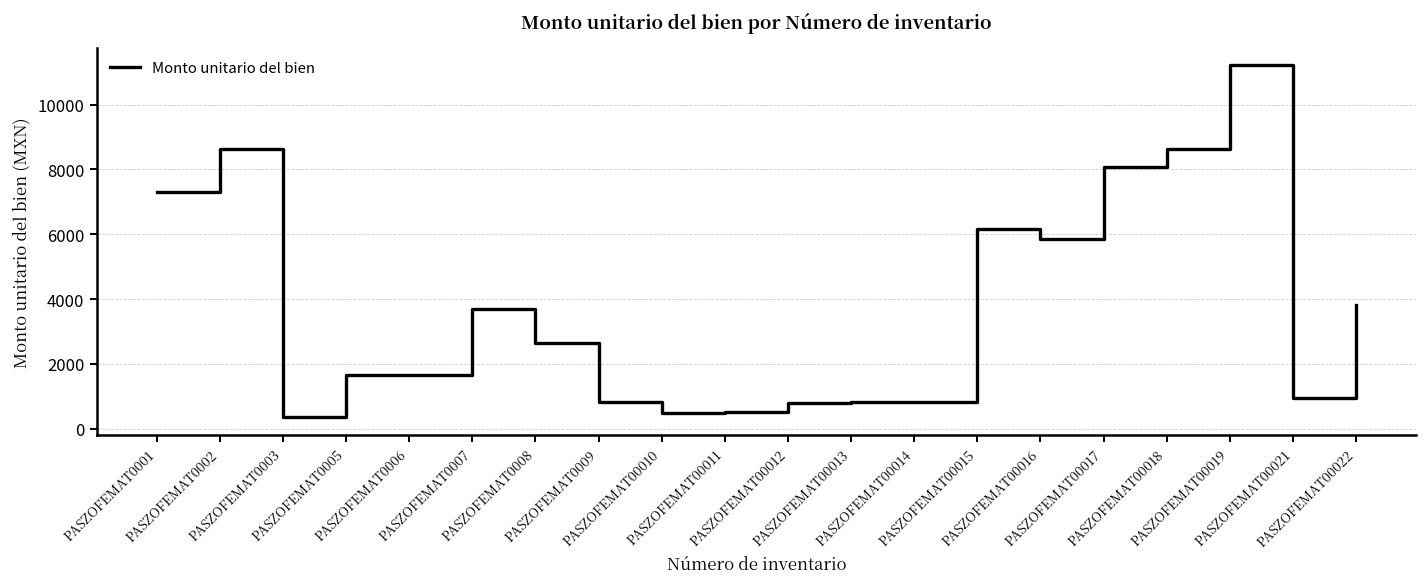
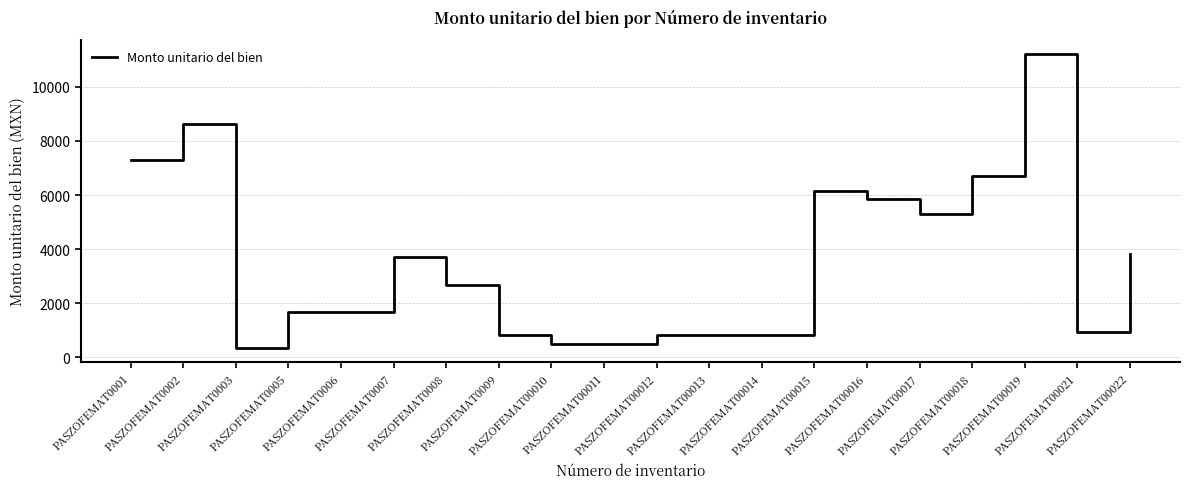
  {
    "PASZOFEMAT0001": 7300,
    "PASZOFEMAT0002": 8600,
    "PASZOFEMAT0003": 400,
    "PASZOFEMAT0005": 1700,
    "PASZOFEMAT0006": 1700,
    "PASZOFEMAT0007": 3700,
    "PASZOFEMAT0008": 2700,
    "PASZOFEMAT0009": 800,
    "PASZOFEMAT00010": 500,
    "PASZOFEMAT00011": 500,
    "PASZOFEMAT00012": 800,
    "PASZOFEMAT00013": 800,
    "PASZOFEMAT00014": 800,
    "PASZOFEMAT00015": 6200,
    "PASZOFEMAT00016": 5900,
-   "PASZOFEMAT00017": 8100,
-   "PASZOFEMAT00018": 8600,
+   "PASZOFEMAT00017": 5300,
+   "PASZOFEMAT00018": 6700,
    "PASZOFEMAT00019": 11200,
    "PASZOFEMAT00021": 900,
    "PASZOFEMAT00022": 3800
  }
